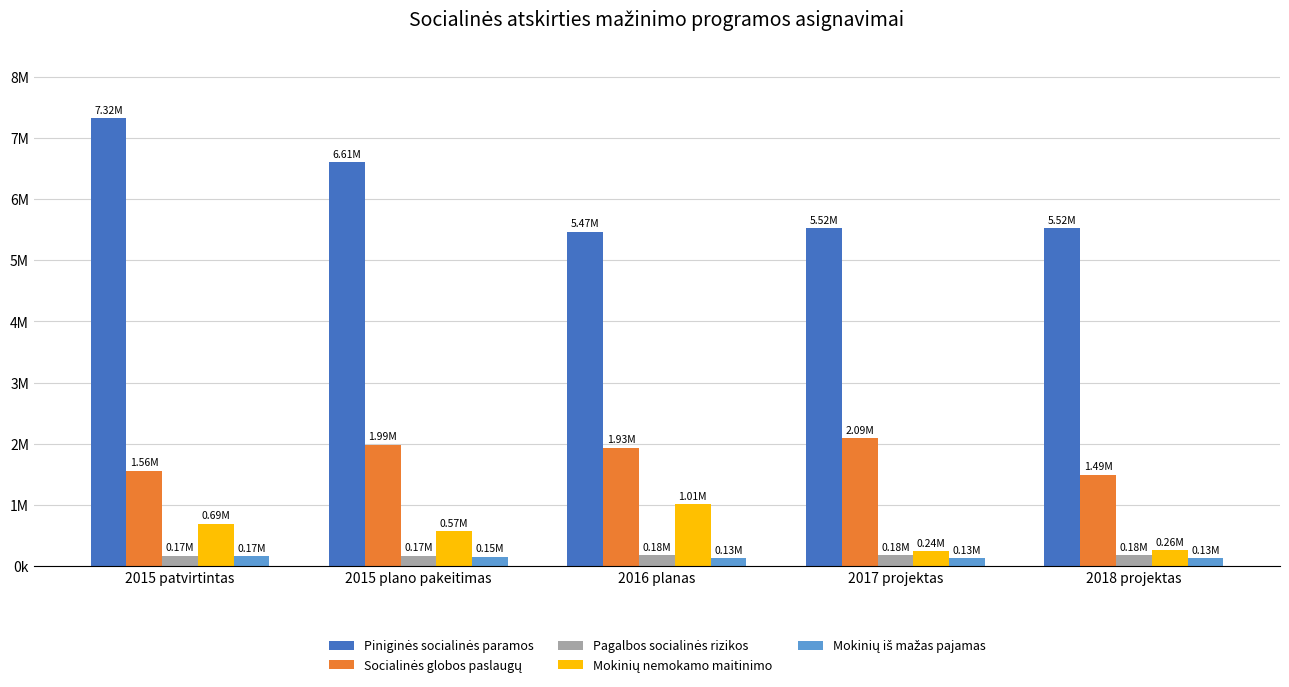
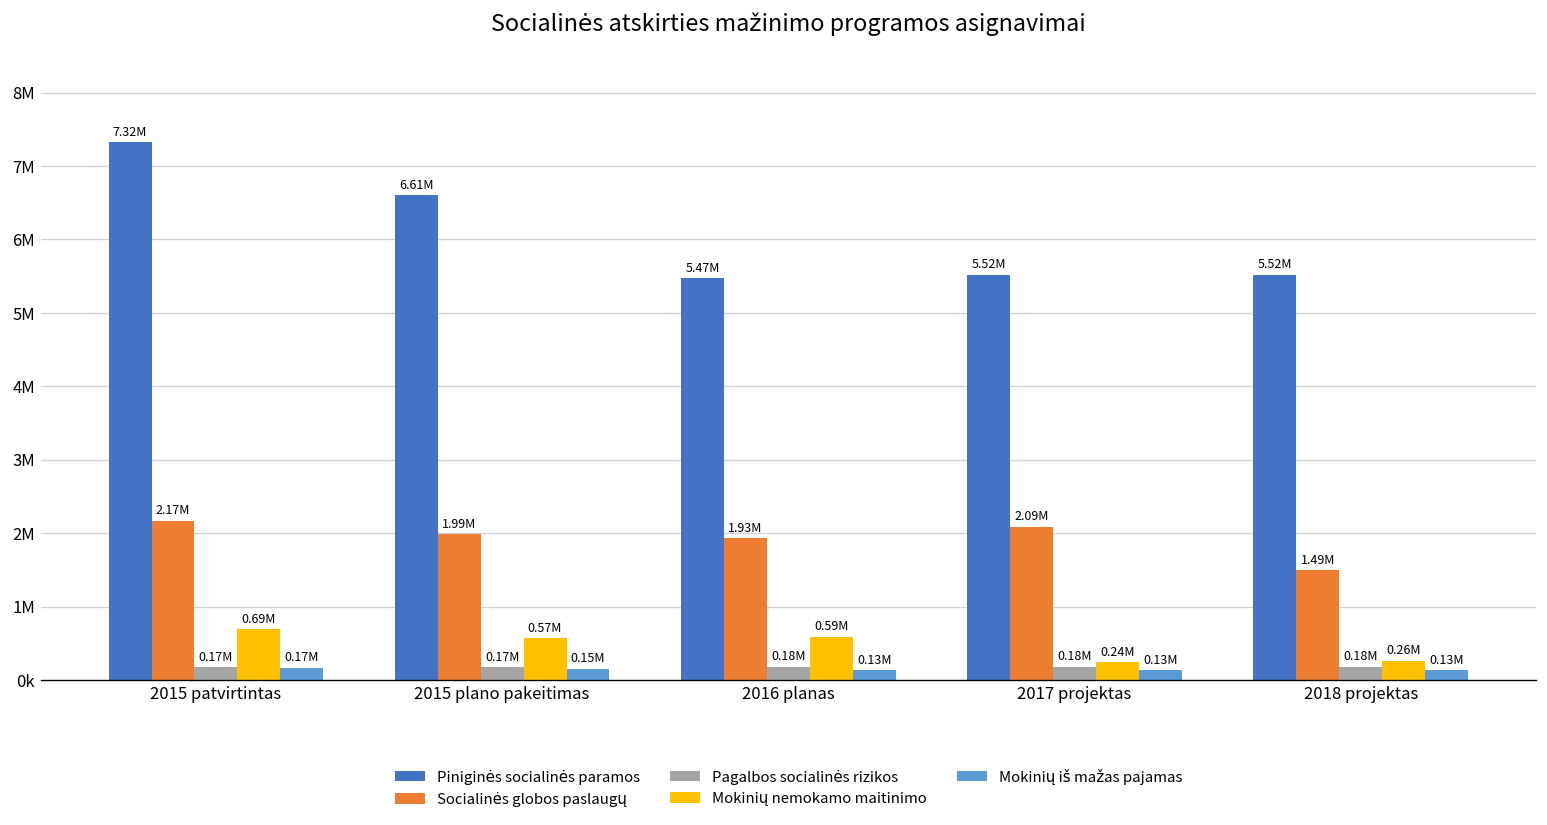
  {
    "Socialinės globos paslaugų": {
-     "2015 patvirtintas": "1.56M",
+     "2015 patvirtintas": "2.17M",
      "2015 plano pakeitimas": "1.99M",
      "2016 planas": "1.93M",
      "2017 projektas": "2.09M",
      "2018 projektas": "1.49M"
    },
    "Pagalbos socialinės rizikos": {
      "2015 patvirtintas": "0.17M",
      "2015 plano pakeitimas": "0.17M",
      "2016 planas": "0.18M",
      "2017 projektas": "0.18M",
      "2018 projektas": "0.18M"
    },
    "Mokinių nemokamo maitinimo": {
      "2015 patvirtintas": "0.69M",
      "2015 plano pakeitimas": "0.57M",
-     "2016 planas": "1.01M",
+     "2016 planas": "0.59M",
      "2017 projektas": "0.24M",
      "2018 projektas": "0.26M"
    }
  }
